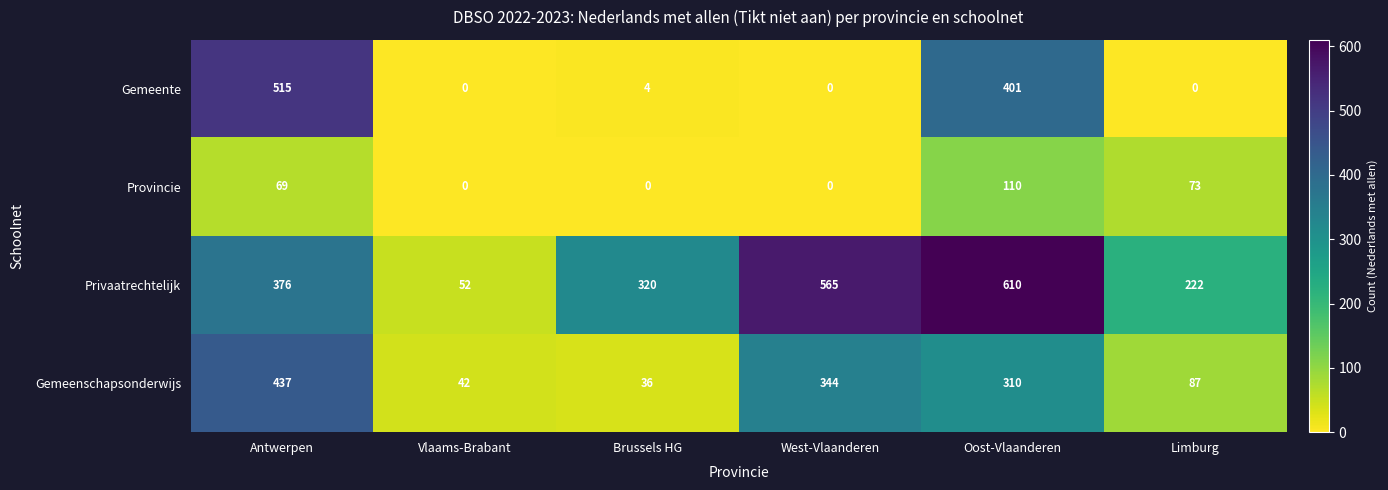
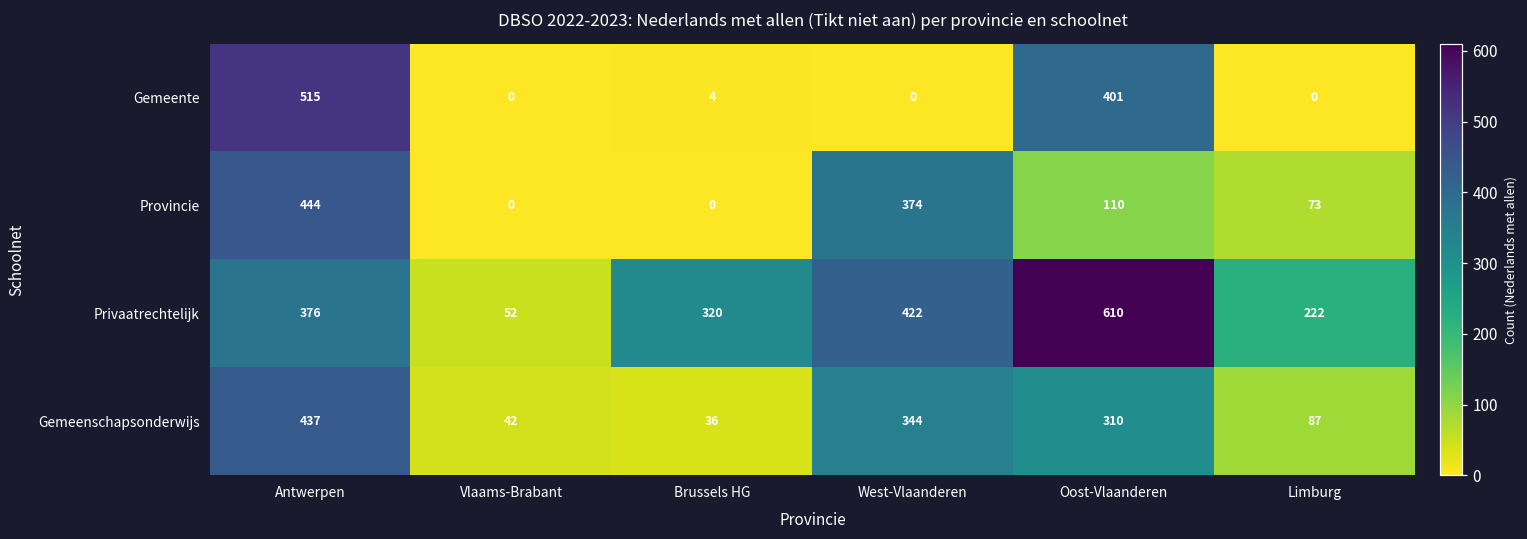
  {
    "Gemeente": {
      "Antwerpen": 515,
      "Vlaams-Brabant": 0,
      "Brussels HG": 4,
      "West-Vlaanderen": 0,
      "Oost-Vlaanderen": 401,
      "Limburg": 0
    },
    "Provincie": {
-     "Antwerpen": 69,
+     "Antwerpen": 444,
      "Vlaams-Brabant": 0,
      "Brussels HG": 0,
-     "West-Vlaanderen": 0,
+     "West-Vlaanderen": 374,
      "Oost-Vlaanderen": 110,
      "Limburg": 73
    },
    "Privaatrechtelijk": {
      "Antwerpen": 376,
      "Vlaams-Brabant": 52,
      "Brussels HG": 320,
-     "West-Vlaanderen": 565,
+     "West-Vlaanderen": 422,
      "Oost-Vlaanderen": 610,
      "Limburg": 222
    },
    "Gemeenschapsonderwijs": {
      "Antwerpen": 437,
      "Vlaams-Brabant": 42,
      "Brussels HG": 36,
      "West-Vlaanderen": 344,
      "Oost-Vlaanderen": 310,
      "Limburg": 87
    }
  }
